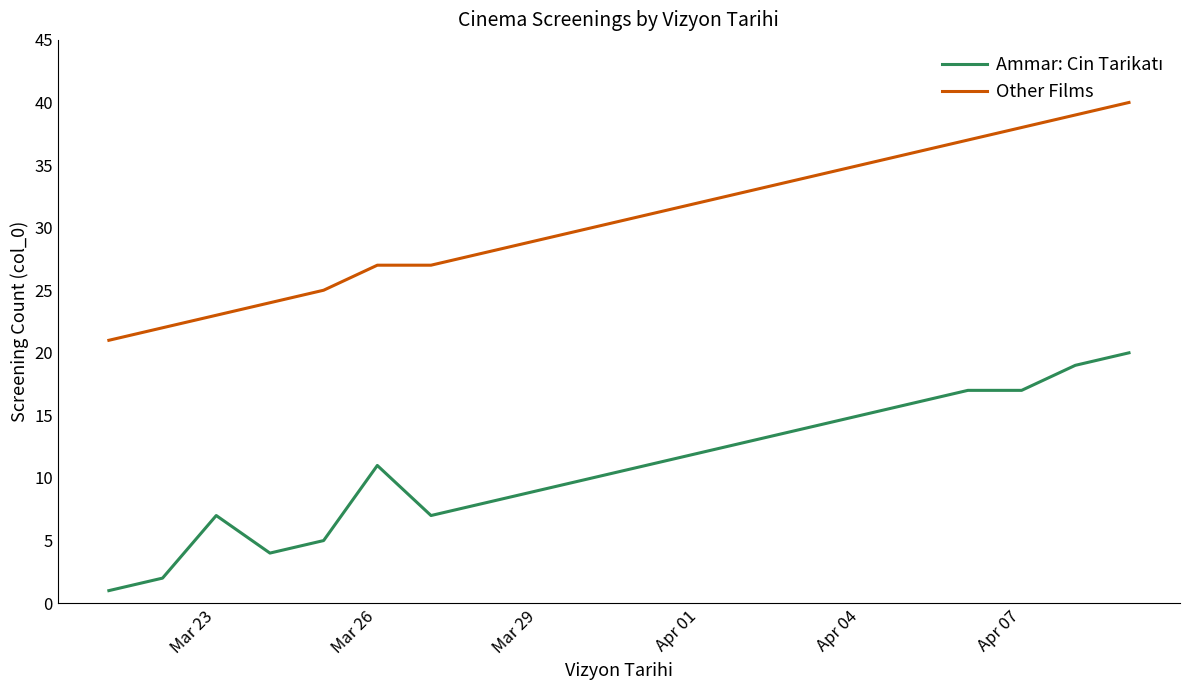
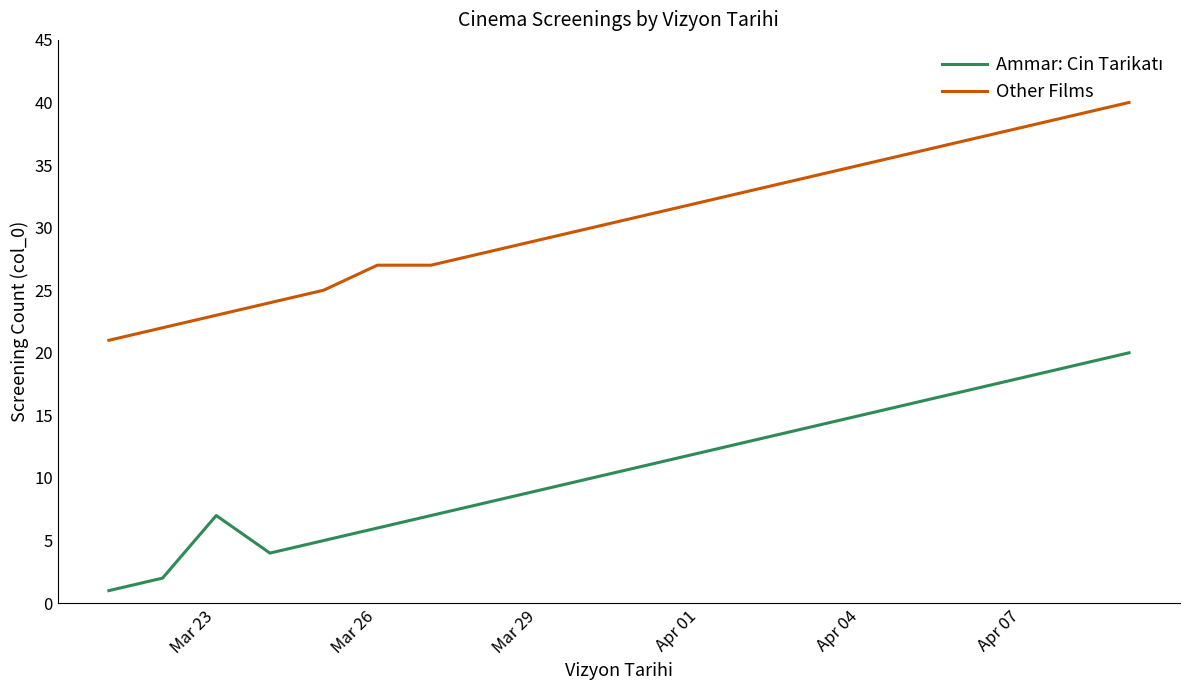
  {
    "Ammar: Cin Tarikatı": {
      "Mar 23": 7,
-     "Mar 26": 11,
+     "Mar 26": 6,
      "Mar 29": 9,
      "Apr 01": 12,
      "Apr 04": 15,
-     "Apr 07": 17
+     "Apr 07": 18
    },
    "Other Films": {
      "Mar 23": 23,
      "Mar 26": 27,
      "Mar 29": 29,
      "Apr 01": 32,
      "Apr 04": 35,
      "Apr 07": 38
    }
  }
